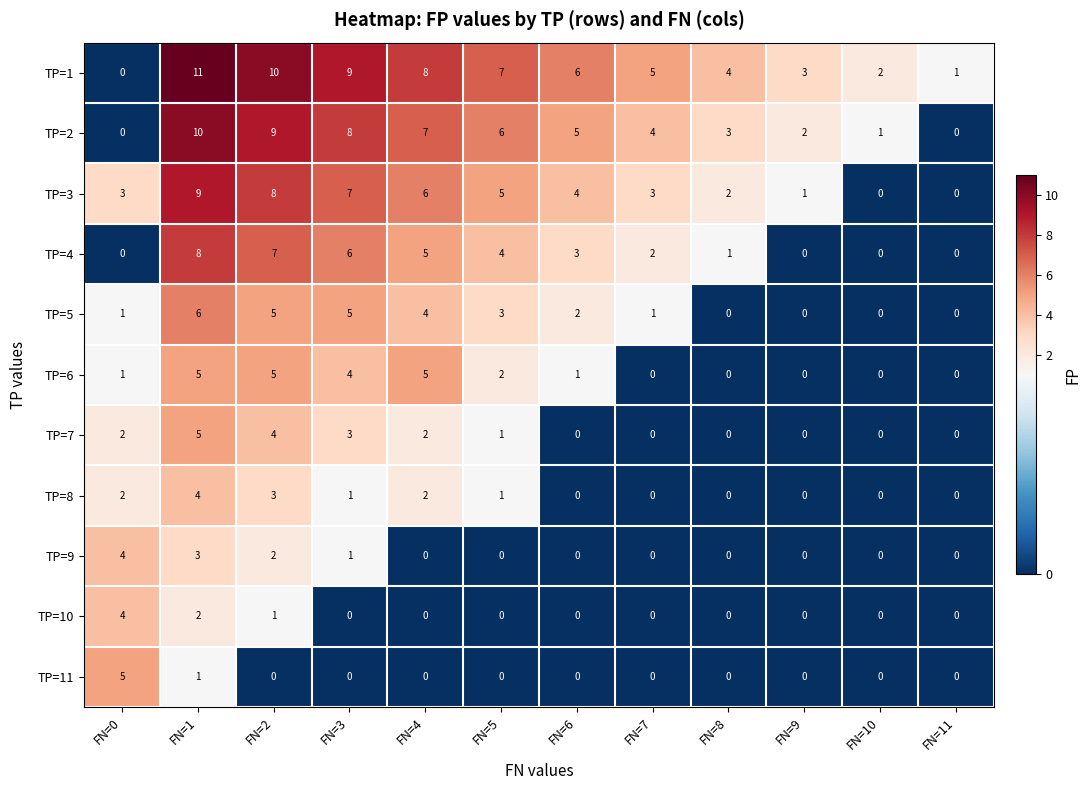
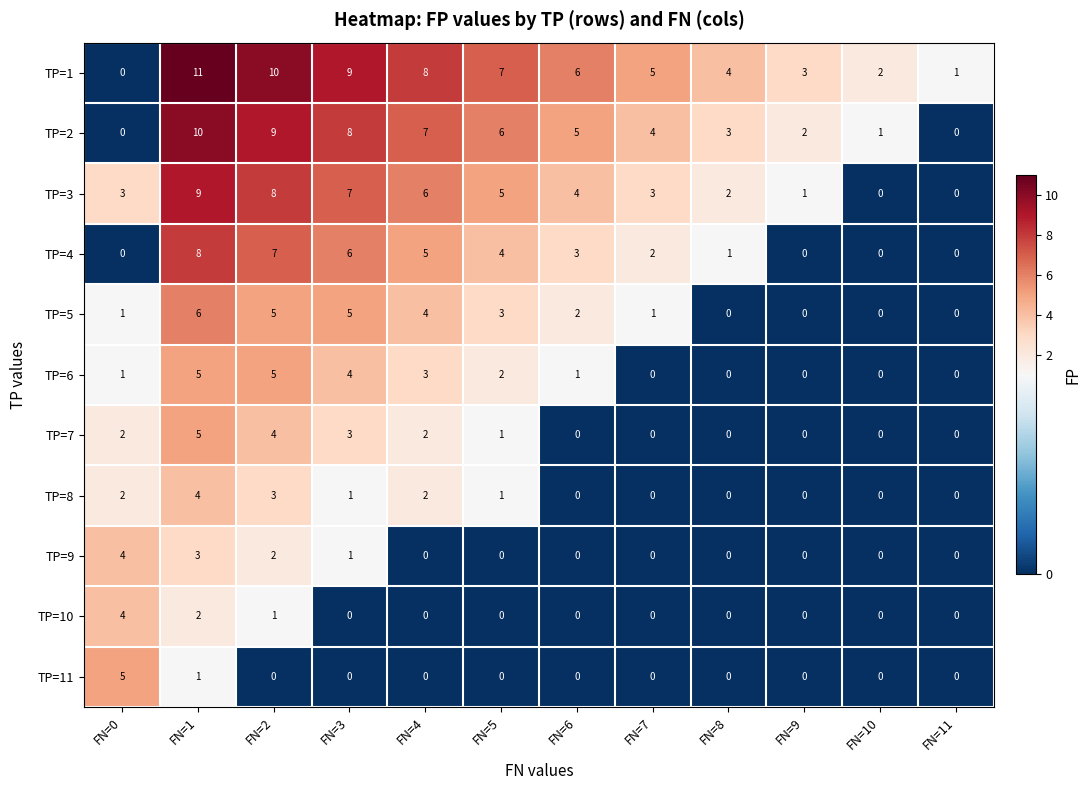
  {
    "TP=1": {
      "FN=0": 0,
      "FN=1": 11,
      "FN=2": 10,
      "FN=3": 9,
      "FN=4": 8,
      "FN=5": 7,
      "FN=6": 6,
      "FN=7": 5,
      "FN=8": 4,
      "FN=9": 3,
      "FN=10": 2,
      "FN=11": 1
    },
    "TP=2": {
      "FN=0": 0,
      "FN=1": 10,
      "FN=2": 9,
      "FN=3": 8,
      "FN=4": 7,
      "FN=5": 6,
      "FN=6": 5,
      "FN=7": 4,
      "FN=8": 3,
      "FN=9": 2,
      "FN=10": 1,
      "FN=11": 0
    },
    "TP=3": {
      "FN=0": 3,
      "FN=1": 9,
      "FN=2": 8,
      "FN=3": 7,
      "FN=4": 6,
      "FN=5": 5,
      "FN=6": 4,
      "FN=7": 3,
      "FN=8": 2,
      "FN=9": 1,
      "FN=10": 0,
      "FN=11": 0
    },
    "TP=4": {
      "FN=0": 0,
      "FN=1": 8,
      "FN=2": 7,
      "FN=3": 6,
      "FN=4": 5,
      "FN=5": 4,
      "FN=6": 3,
      "FN=7": 2,
      "FN=8": 1,
      "FN=9": 0,
      "FN=10": 0,
      "FN=11": 0
    },
    "TP=5": {
      "FN=0": 1,
      "FN=1": 6,
      "FN=2": 5,
      "FN=3": 5,
      "FN=4": 4,
      "FN=5": 3,
      "FN=6": 2,
      "FN=7": 1,
      "FN=8": 0,
      "FN=9": 0,
      "FN=10": 0,
      "FN=11": 0
    },
    "TP=6": {
      "FN=0": 1,
      "FN=1": 5,
      "FN=2": 5,
      "FN=3": 4,
-     "FN=4": 5,
+     "FN=4": 3,
      "FN=5": 2,
      "FN=6": 1,
      "FN=7": 0,
      "FN=8": 0,
      "FN=9": 0,
      "FN=10": 0,
      "FN=11": 0
    },
    "TP=7": {
      "FN=0": 2,
      "FN=1": 5,
      "FN=2": 4,
      "FN=3": 3,
      "FN=4": 2,
      "FN=5": 1,
      "FN=6": 0,
      "FN=7": 0,
      "FN=8": 0,
      "FN=9": 0,
      "FN=10": 0,
      "FN=11": 0
    },
    "TP=8": {
      "FN=0": 2,
      "FN=1": 4,
      "FN=2": 3,
      "FN=3": 1,
      "FN=4": 2,
      "FN=5": 1,
      "FN=6": 0,
      "FN=7": 0,
      "FN=8": 0,
      "FN=9": 0,
      "FN=10": 0,
      "FN=11": 0
    },
    "TP=9": {
      "FN=0": 4,
      "FN=1": 3,
      "FN=2": 2,
      "FN=3": 1,
      "FN=4": 0,
      "FN=5": 0,
      "FN=6": 0,
      "FN=7": 0,
      "FN=8": 0,
      "FN=9": 0,
      "FN=10": 0,
      "FN=11": 0
    },
    "TP=10": {
      "FN=0": 4,
      "FN=1": 2,
      "FN=2": 1,
      "FN=3": 0,
      "FN=4": 0,
      "FN=5": 0,
      "FN=6": 0,
      "FN=7": 0,
      "FN=8": 0,
      "FN=9": 0,
      "FN=10": 0,
      "FN=11": 0
    },
    "TP=11": {
      "FN=0": 5,
      "FN=1": 1,
      "FN=2": 0,
      "FN=3": 0,
      "FN=4": 0,
      "FN=5": 0,
      "FN=6": 0,
      "FN=7": 0,
      "FN=8": 0,
      "FN=9": 0,
      "FN=10": 0,
      "FN=11": 0
    }
  }
